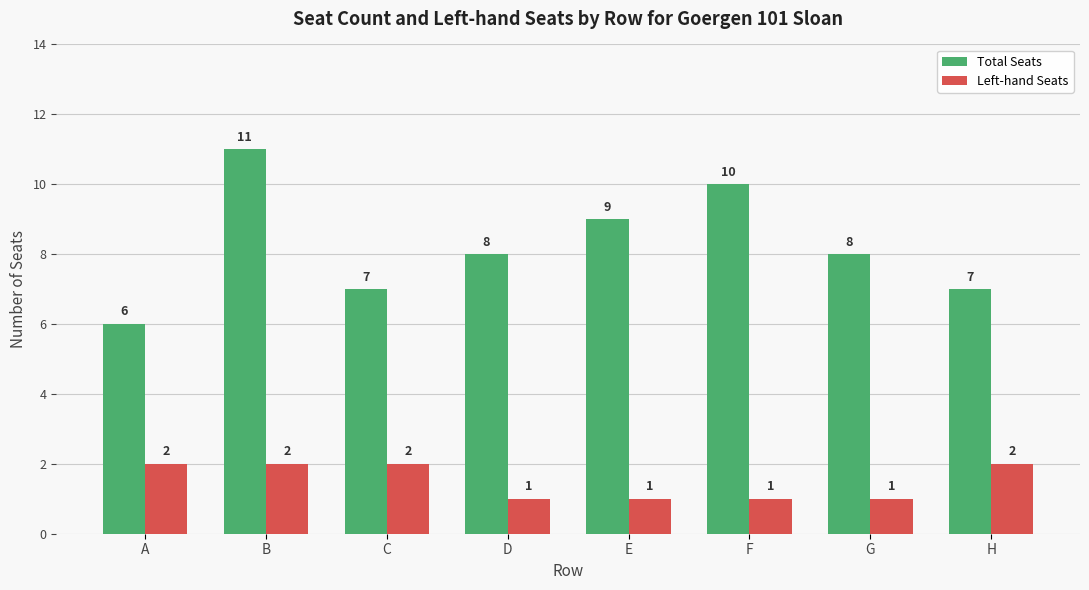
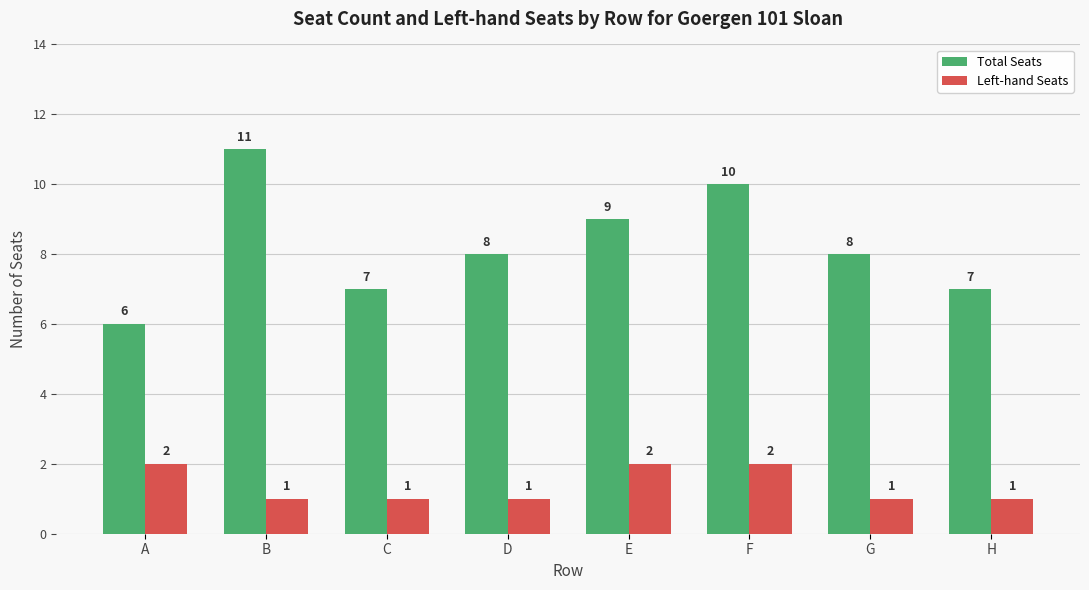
  {
    "Total Seats": {
      "A": 6,
      "B": 11,
      "C": 7,
      "D": 8,
      "E": 9,
      "F": 10,
      "G": 8,
      "H": 7
    },
    "Left-hand Seats": {
      "A": 2,
-     "B": 2,
-     "C": 2,
+     "B": 1,
+     "C": 1,
      "D": 1,
-     "E": 1,
-     "F": 1,
+     "E": 2,
+     "F": 2,
      "G": 1,
-     "H": 2
+     "H": 1
    }
  }
